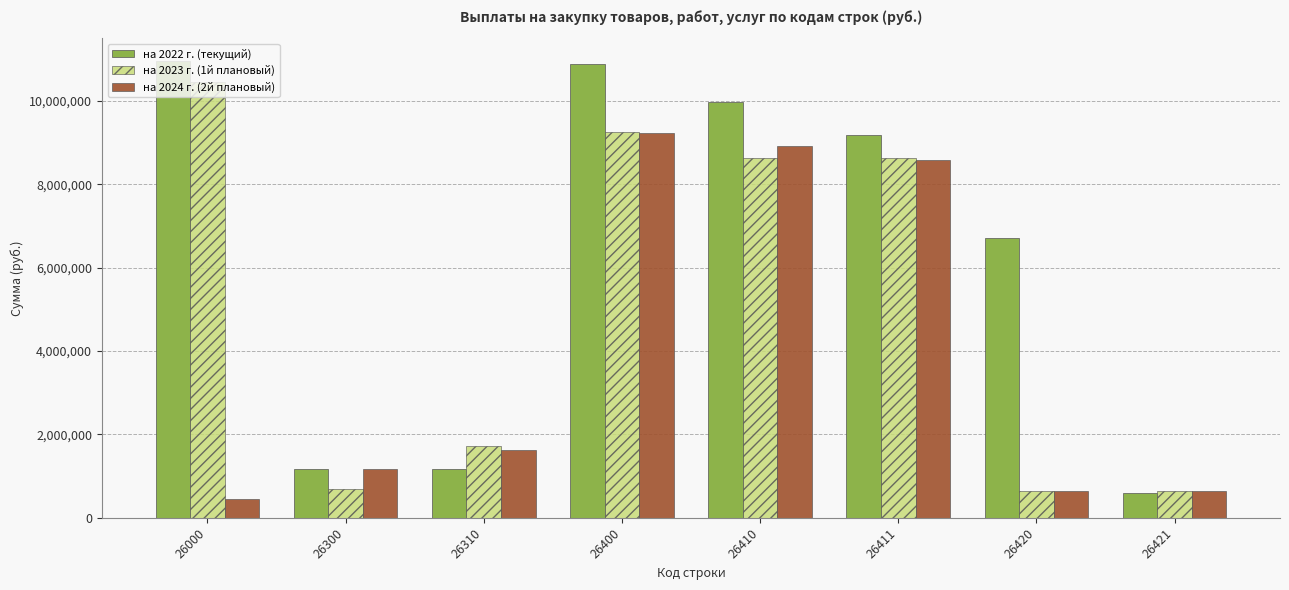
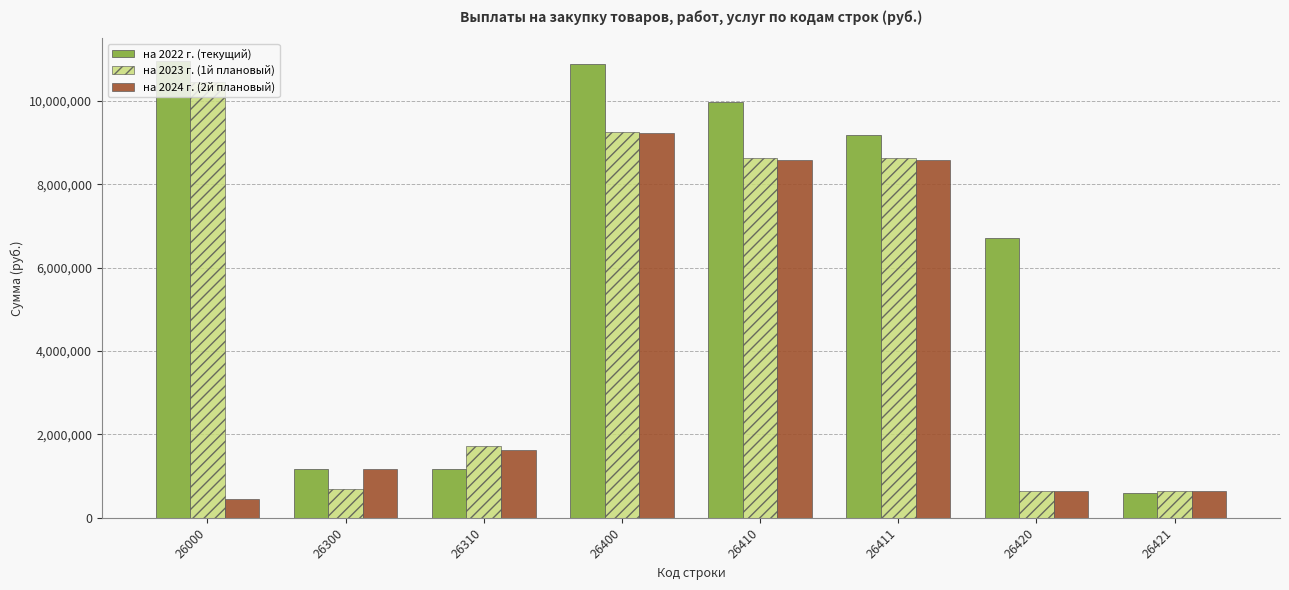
  {
    "на 2022 г. (текущий)": {
      "26300": "1,200,000",
      "26310": "1,200,000",
      "26400": "10,900,000",
      "26410": "10,000,000",
      "26411": "9,200,000",
      "26420": "6,700,000",
      "26421": "600,000"
    },
    "на 2023 г. (1й плановый)": {
      "26300": "700,000",
      "26310": "1,700,000",
      "26400": "9,300,000",
      "26410": "8,600,000",
      "26411": "8,600,000",
      "26420": "600,000",
      "26421": "600,000"
    },
    "на 2024 г. (2й плановый)": {
      "26000": "400,000",
      "26300": "1,200,000",
      "26310": "1,600,000",
      "26400": "9,200,000",
-     "26410": "8,900,000",
+     "26410": "8,600,000",
      "26411": "8,600,000",
      "26420": "600,000",
      "26421": "600,000"
    }
  }
